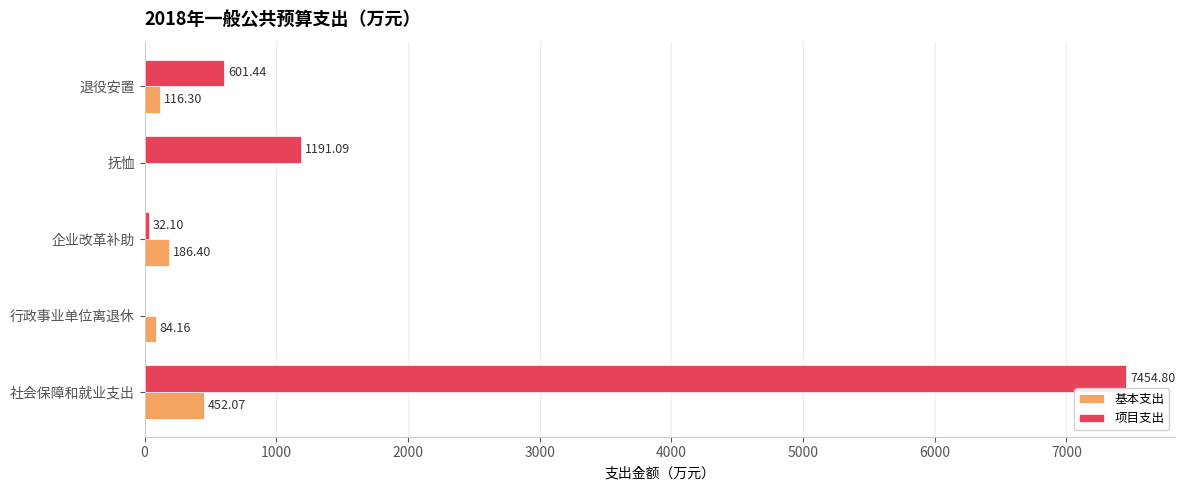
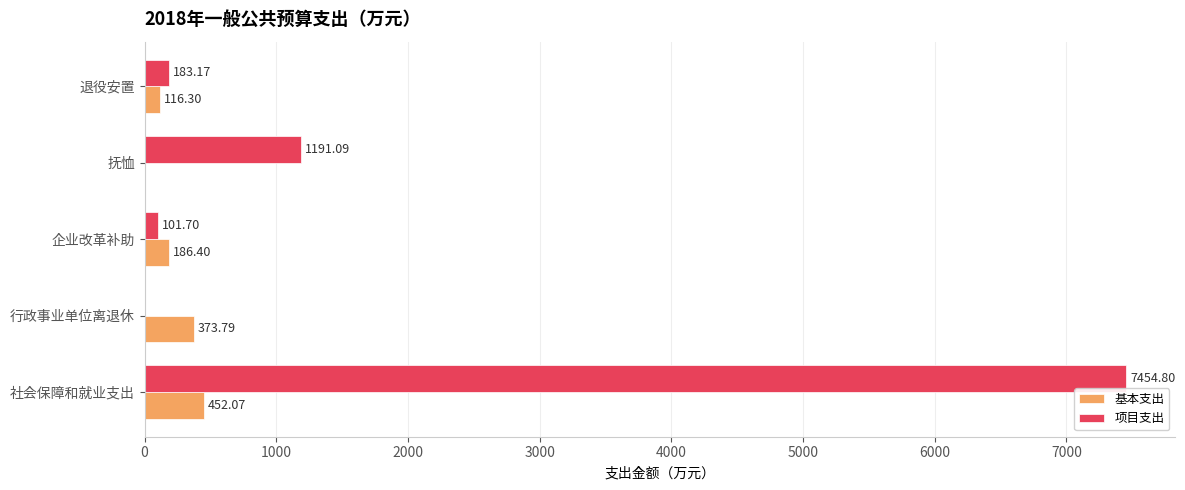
  {
    "基本支出": {
      "退役安置": 116.30,
      "企业改革补助": 186.40,
-     "行政事业单位离退休": 84.16,
+     "行政事业单位离退休": 373.79,
      "社会保障和就业支出": 452.07
    },
    "项目支出": {
-     "退役安置": 601.44,
+     "退役安置": 183.17,
      "抚恤": 1191.09,
-     "企业改革补助": 32.10,
+     "企业改革补助": 101.70,
      "社会保障和就业支出": 7454.80
    }
  }
